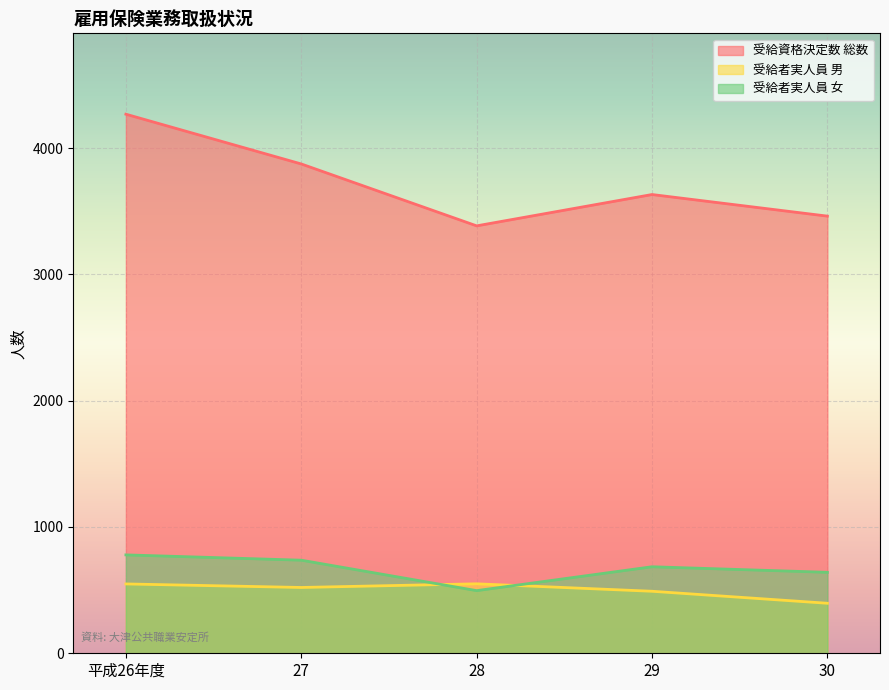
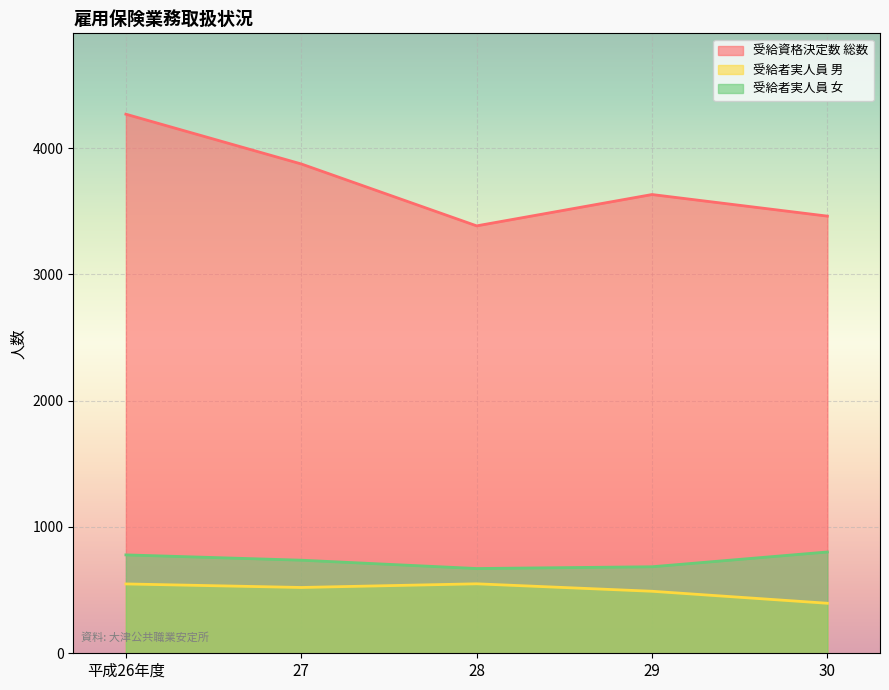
  {
    "受給資格決定数 総数": {
      "平成26年度": 4270,
      "27": 3870,
      "28": 3380,
      "29": 3630,
      "30": 3460
    },
    "受給者実人員 男": {
      "平成26年度": 550,
      "27": 520,
      "28": 550,
      "29": 490,
      "30": 400
    },
    "受給者実人員 女": {
      "平成26年度": 780,
      "27": 740,
-     "28": 500,
+     "28": 670,
      "29": 690,
-     "30": 640
+     "30": 800
    }
  }
